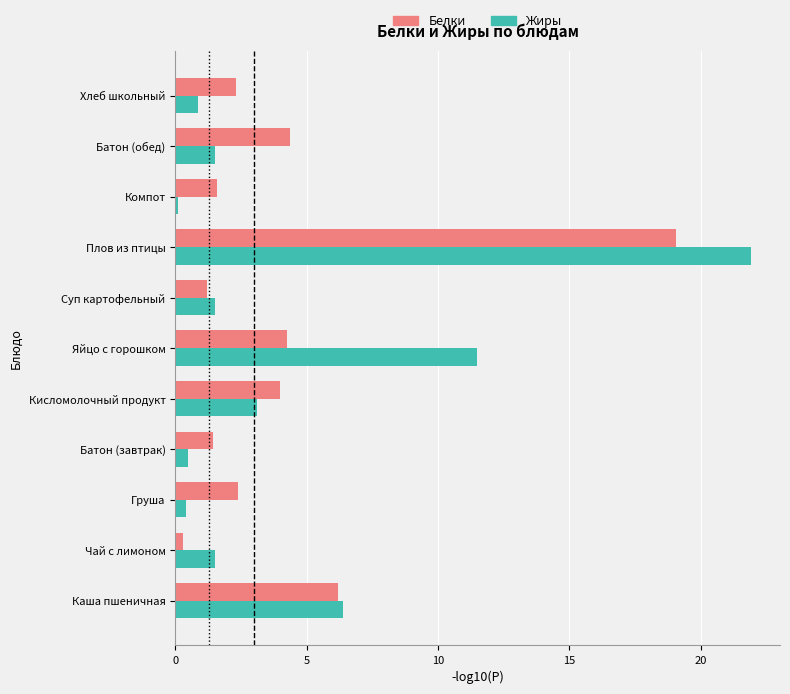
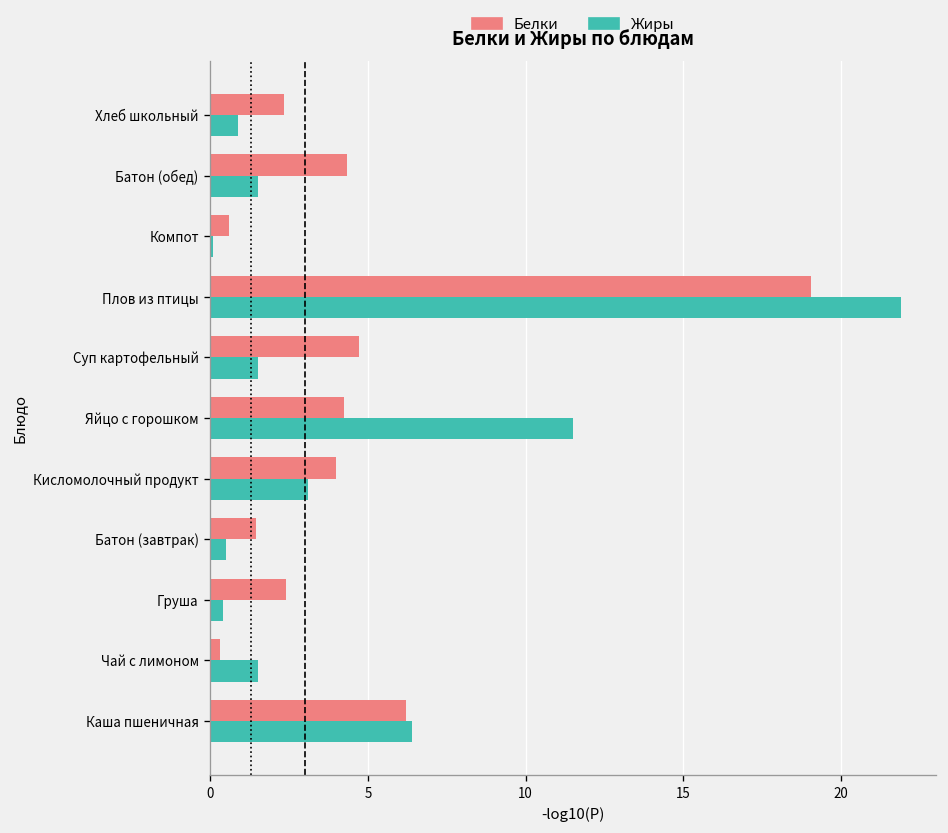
  {
    "Белки": {
      "Хлеб школьный": 2.3,
      "Батон (обед)": 4.4,
-     "Компот": 1.6,
+     "Компот": 0.6,
      "Плов из птицы": 19.0,
-     "Суп картофельный": 1.2,
+     "Суп картофельный": 4.7,
      "Яйцо с горошком": 4.2,
      "Кисломолочный продукт": 4.0,
      "Батон (завтрак)": 1.5,
      "Груша": 2.4,
      "Чай с лимоном": 0.3,
      "Каша пшеничная": 6.2
    },
    "Жиры": {
      "Хлеб школьный": 0.9,
      "Батон (обед)": 1.5,
      "Компот": 0.1,
      "Плов из птицы": 21.9,
      "Суп картофельный": 1.5,
      "Яйцо с горошком": 11.5,
      "Кисломолочный продукт": 3.1,
      "Батон (завтрак)": 0.5,
      "Груша": 0.4,
      "Чай с лимоном": 1.5,
      "Каша пшеничная": 6.4
    }
  }
